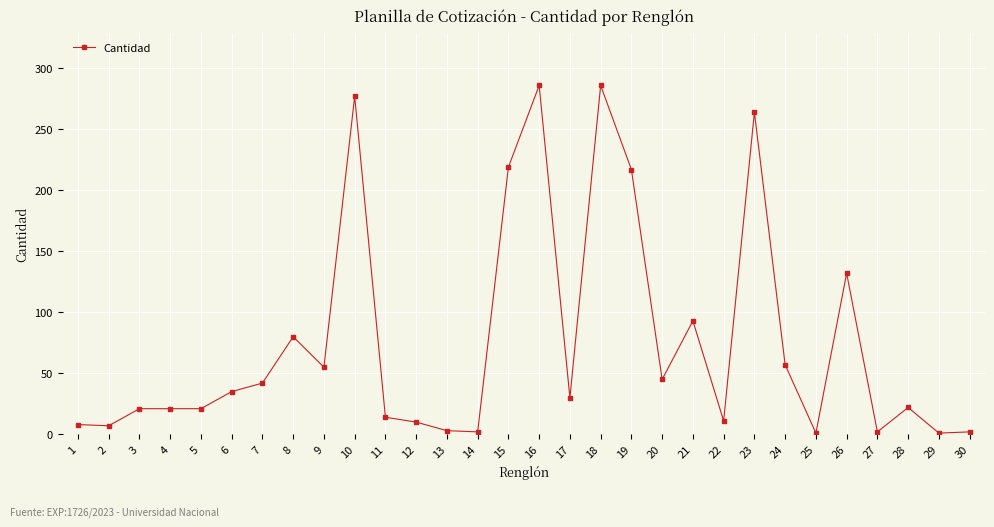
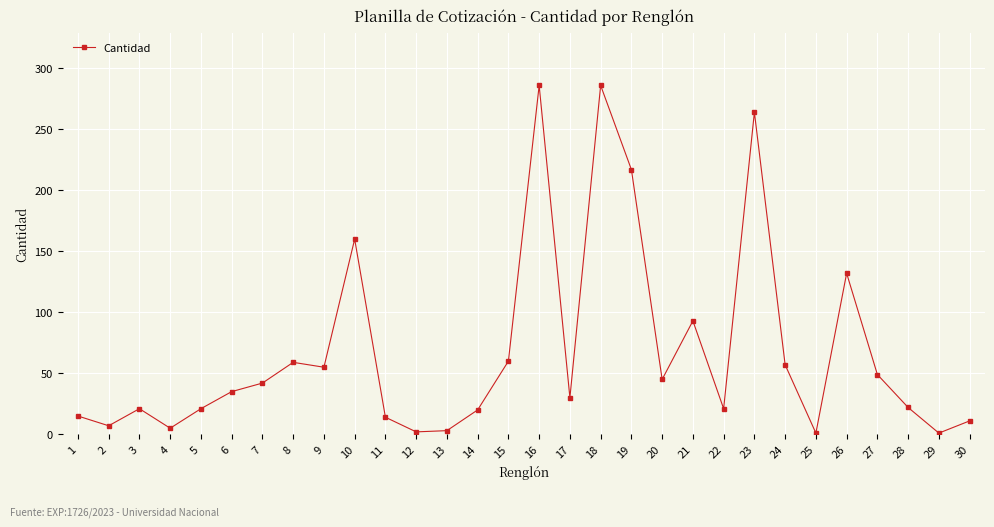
  {
-   "1": 8,
+   "1": 15,
    "2": 7,
    "3": 21,
-   "4": 21,
+   "4": 5,
    "5": 21,
    "6": 35,
    "7": 42,
-   "8": 80,
+   "8": 59,
    "9": 55,
-   "10": 277,
+   "10": 160,
    "11": 14,
-   "12": 10,
+   "12": 2,
    "13": 3,
-   "14": 2,
-   "15": 219,
+   "14": 20,
+   "15": 60,
    "16": 286,
    "17": 30,
    "18": 286,
    "19": 217,
    "20": 45,
    "21": 93,
-   "22": 11,
+   "22": 21,
    "23": 264,
    "24": 57,
    "25": 1,
    "26": 132,
-   "27": 2,
+   "27": 49,
    "28": 22,
    "29": 1,
-   "30": 2
+   "30": 11
  }
